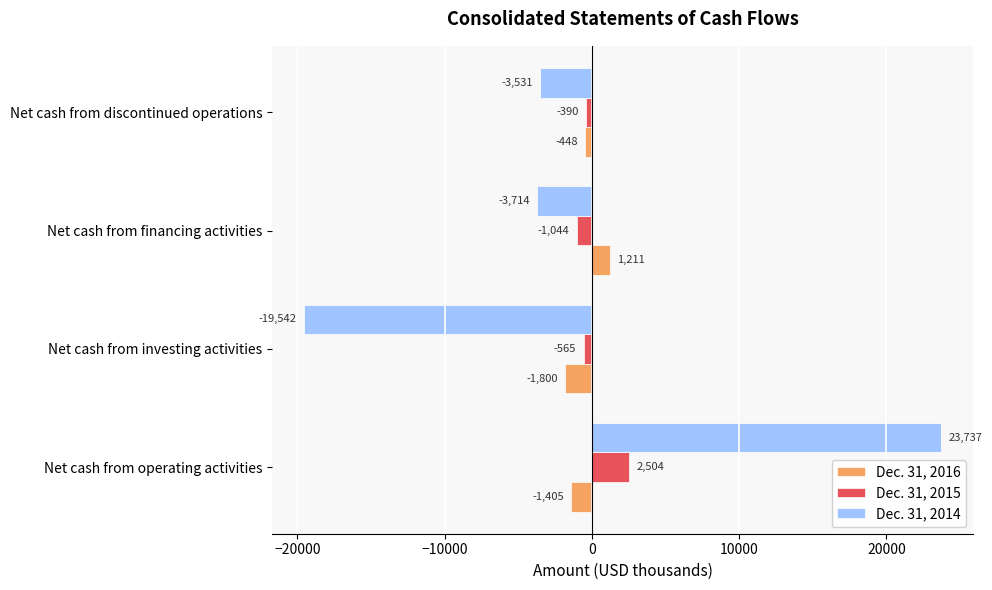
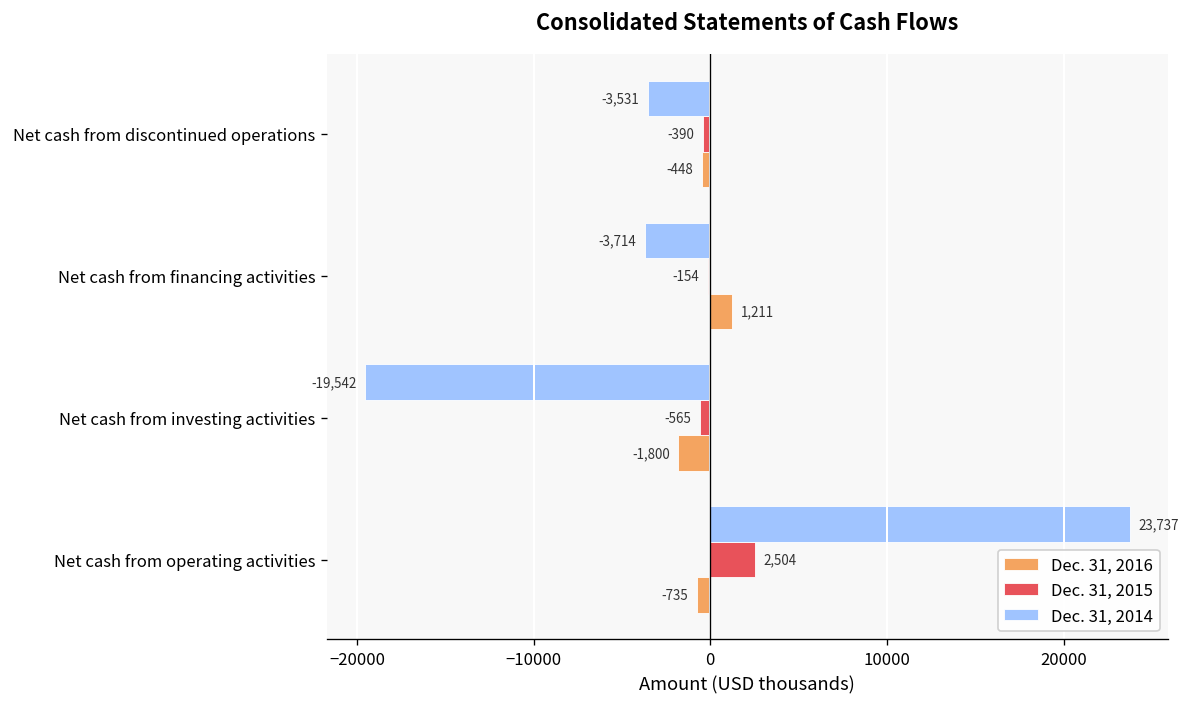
  {
    "Dec. 31, 2016": {
      "Net cash from discontinued operations": "-448",
      "Net cash from financing activities": "1,211",
      "Net cash from investing activities": "-1,800",
-     "Net cash from operating activities": "-1,405"
+     "Net cash from operating activities": "-735"
    },
    "Dec. 31, 2015": {
      "Net cash from discontinued operations": "-390",
-     "Net cash from financing activities": "-1,044",
+     "Net cash from financing activities": "-154",
      "Net cash from investing activities": "-565",
      "Net cash from operating activities": "2,504"
    },
    "Dec. 31, 2014": {
      "Net cash from discontinued operations": "-3,531",
      "Net cash from financing activities": "-3,714",
      "Net cash from investing activities": "-19,542",
      "Net cash from operating activities": "23,737"
    }
  }
